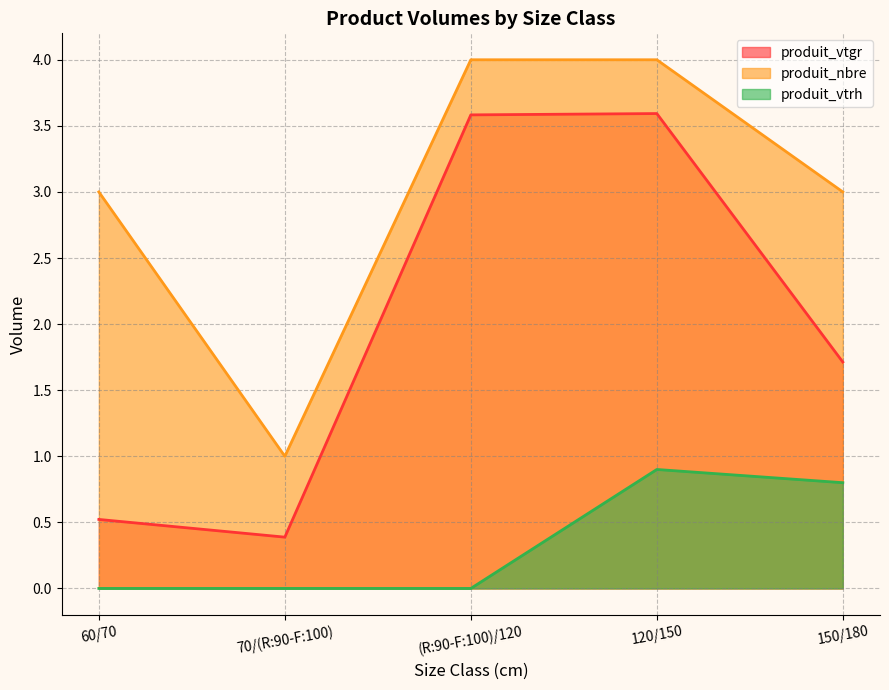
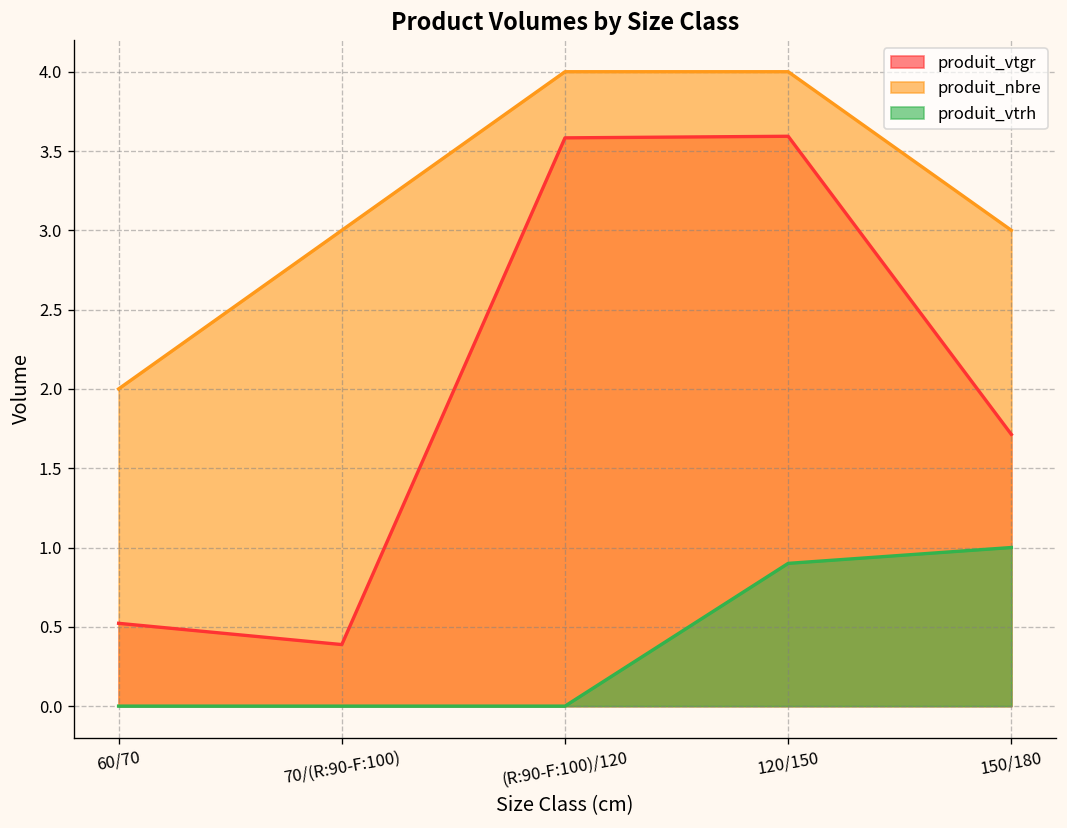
  {
    "produit_vtgr": {
      "60/70": 0.52,
      "70/(R:90-F:100)": 0.4,
      "(R:90-F:100)/120": 3.6,
      "120/150": 3.6,
      "150/180": 1.7
    },
    "produit_nbre": {
-     "60/70": 3,
-     "70/(R:90-F:100)": 1,
+     "60/70": 2,
+     "70/(R:90-F:100)": 3,
      "(R:90-F:100)/120": 4,
      "120/150": 4,
      "150/180": 3
    },
    "produit_vtrh": {
      "60/70": 0.0,
      "70/(R:90-F:100)": 0.0,
      "(R:90-F:100)/120": 0.0,
      "120/150": 0.9,
-     "150/180": 0.8
+     "150/180": 1.0
    }
  }
